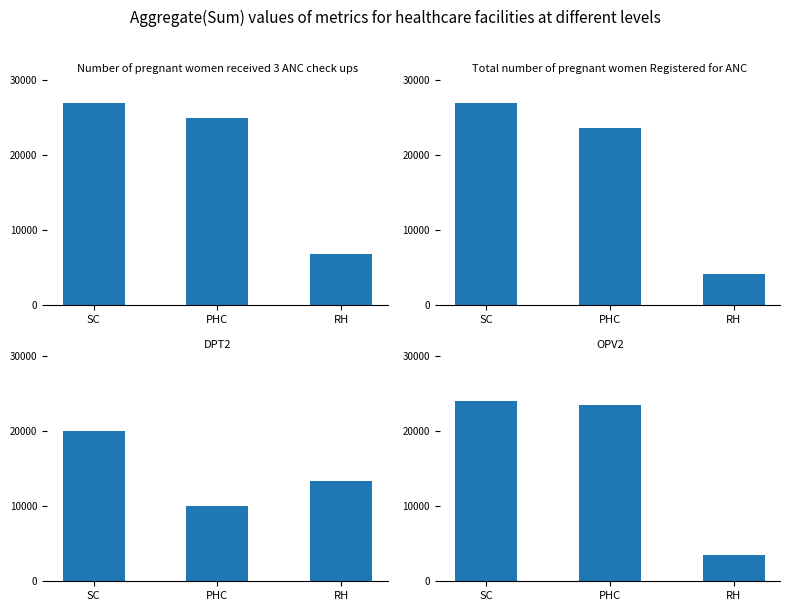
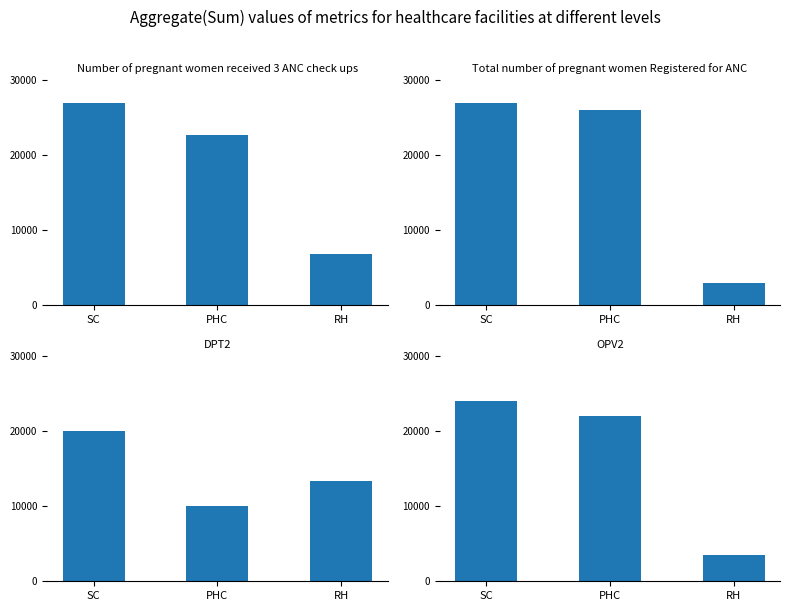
  {
    "Number of pregnant women received 3 ANC check ups": {
      "SC": 27000,
-     "PHC": 25000,
+     "PHC": 23000,
      "RH": 7000
    },
    "Total number of pregnant women Registered for ANC": {
      "SC": 27000,
-     "PHC": 24000,
-     "RH": 4000
+     "PHC": 26000,
+     "RH": 3000
    },
    "DPT2": {
      "SC": 20000,
      "PHC": 10000,
      "RH": 13000
    },
    "OPV2": {
      "SC": 24000,
-     "PHC": 24000,
+     "PHC": 22000,
      "RH": 3000
    }
  }
